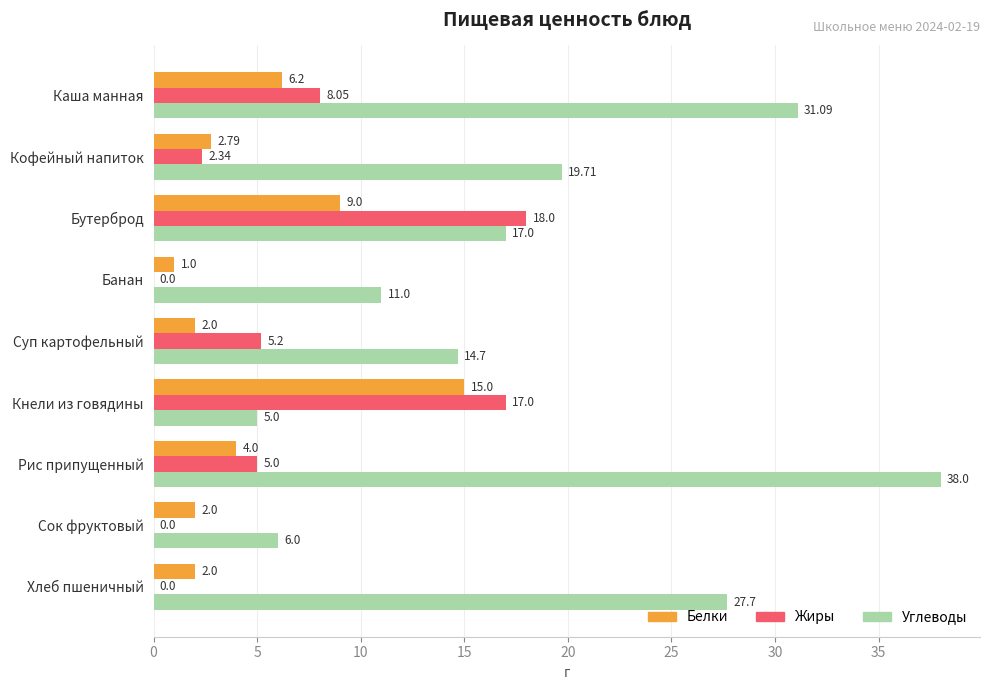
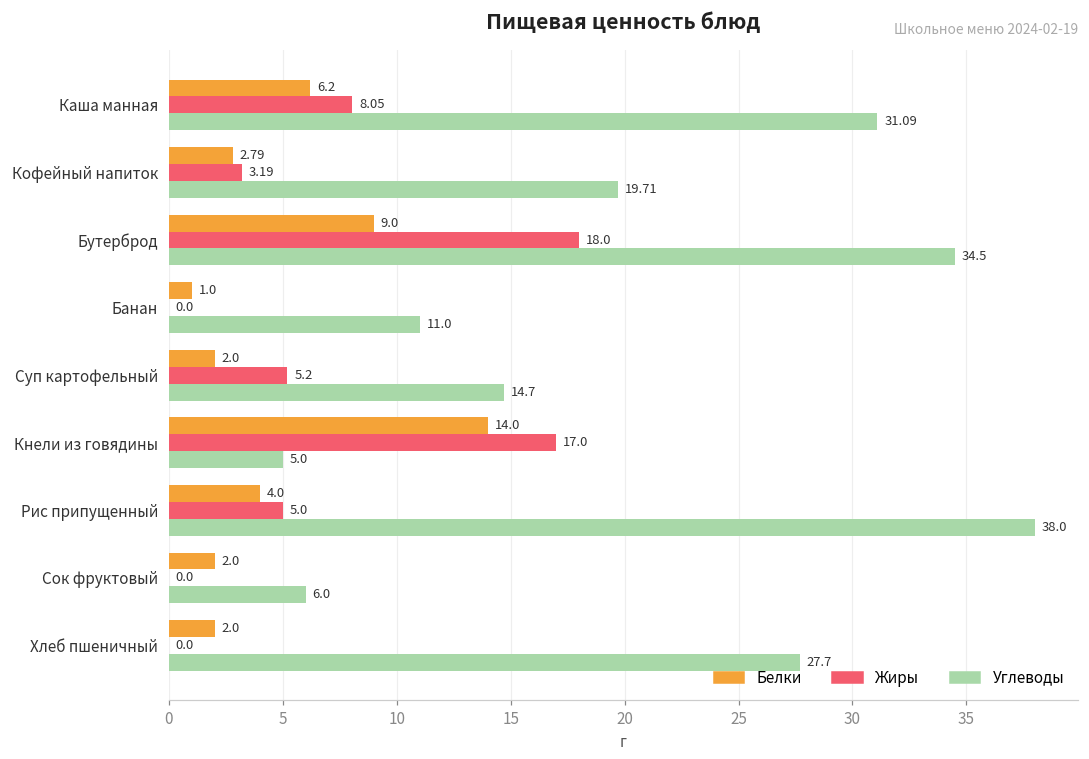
  {
    "Белки": {
      "Каша манная": 6.2,
      "Кофейный напиток": 2.79,
      "Бутерброд": 9.0,
      "Банан": 1.0,
      "Суп картофельный": 2.0,
-     "Кнели из говядины": 15.0,
+     "Кнели из говядины": 14.0,
      "Рис припущенный": 4.0,
      "Сок фруктовый": 2.0,
      "Хлеб пшеничный": 2.0
    },
    "Жиры": {
      "Каша манная": 8.05,
-     "Кофейный напиток": 2.34,
+     "Кофейный напиток": 3.19,
      "Бутерброд": 18.0,
      "Банан": 0.0,
      "Суп картофельный": 5.2,
      "Кнели из говядины": 17.0,
      "Рис припущенный": 5.0,
      "Сок фруктовый": 0.0,
      "Хлеб пшеничный": 0.0
    },
    "Углеводы": {
      "Каша манная": 31.09,
      "Кофейный напиток": 19.71,
-     "Бутерброд": 17.0,
+     "Бутерброд": 34.5,
      "Банан": 11.0,
      "Суп картофельный": 14.7,
      "Кнели из говядины": 5.0,
      "Рис припущенный": 38.0,
      "Сок фруктовый": 6.0,
      "Хлеб пшеничный": 27.7
    }
  }
